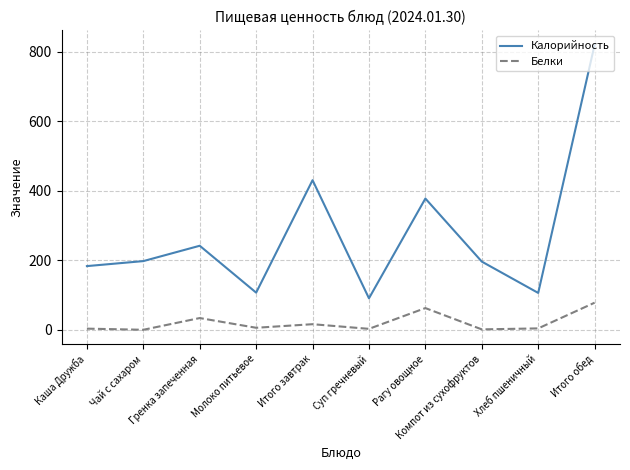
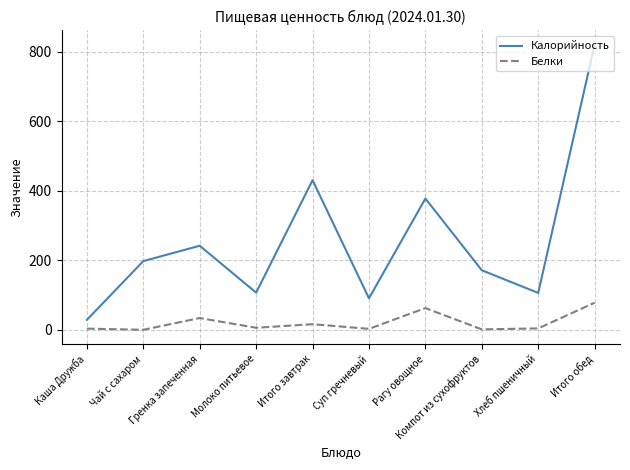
  {
    "Калорийность": {
-     "Каша Дружба": 180,
+     "Каша Дружба": 30,
      "Чай с сахаром": 200,
      "Гренка запеченная": 240,
      "Молоко питьевое": 110,
      "Итого завтрак": 430,
      "Суп гречневый": 90,
      "Рагу овощное": 380,
-     "Компот из сухофруктов": 200,
+     "Компот из сухофруктов": 170,
      "Хлеб пшеничный": 110
    },
    "Белки": {
      "Каша Дружба": 0,
      "Чай с сахаром": 0,
      "Гренка запеченная": 30,
      "Молоко питьевое": 10,
      "Итого завтрак": 20,
      "Суп гречневый": 0,
      "Рагу овощное": 60,
      "Компот из сухофруктов": 0,
      "Хлеб пшеничный": 0,
      "Итого обед": 80
    }
  }
